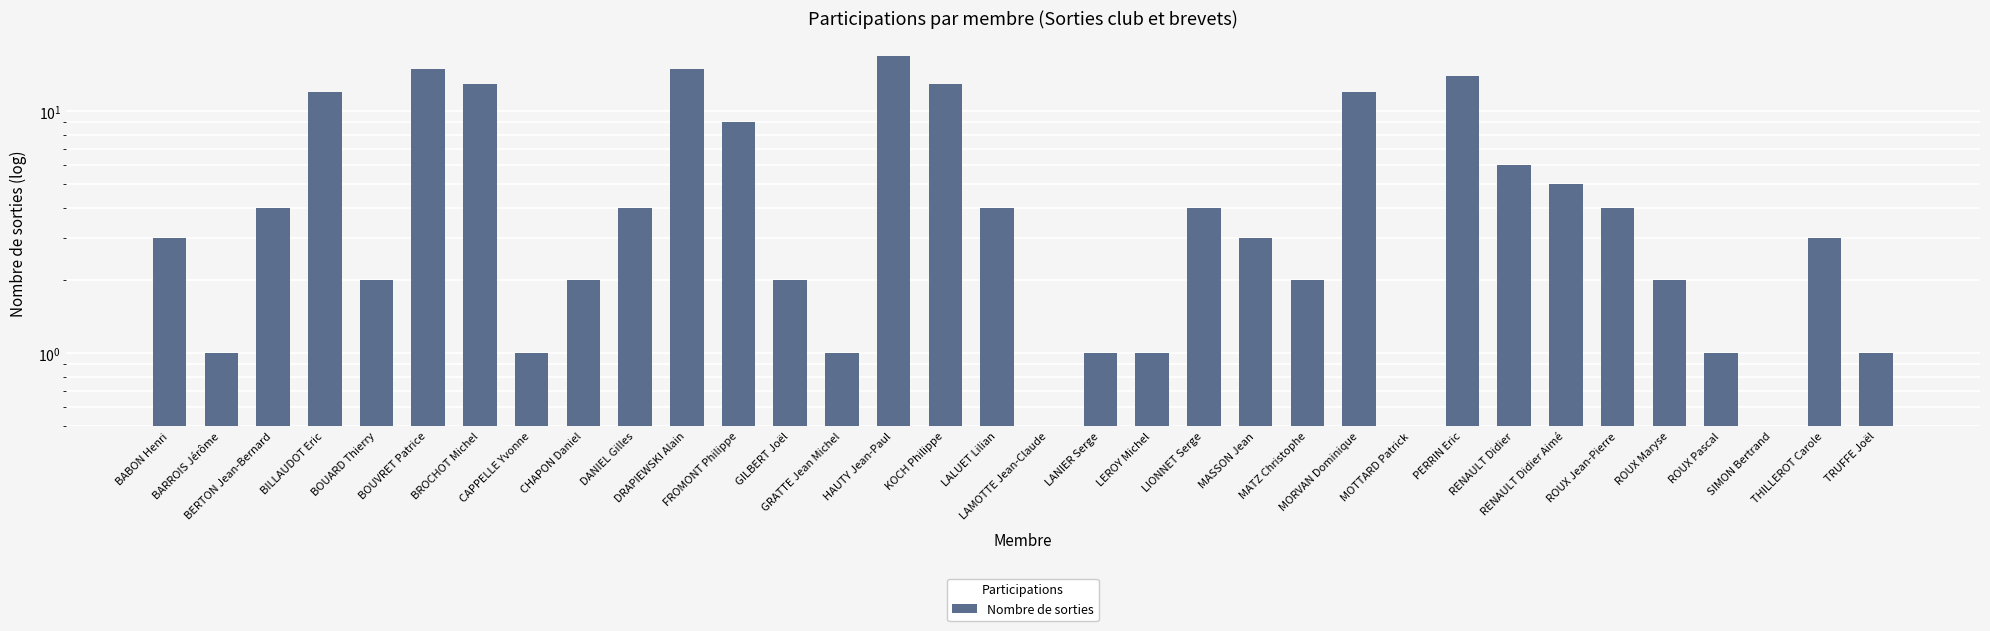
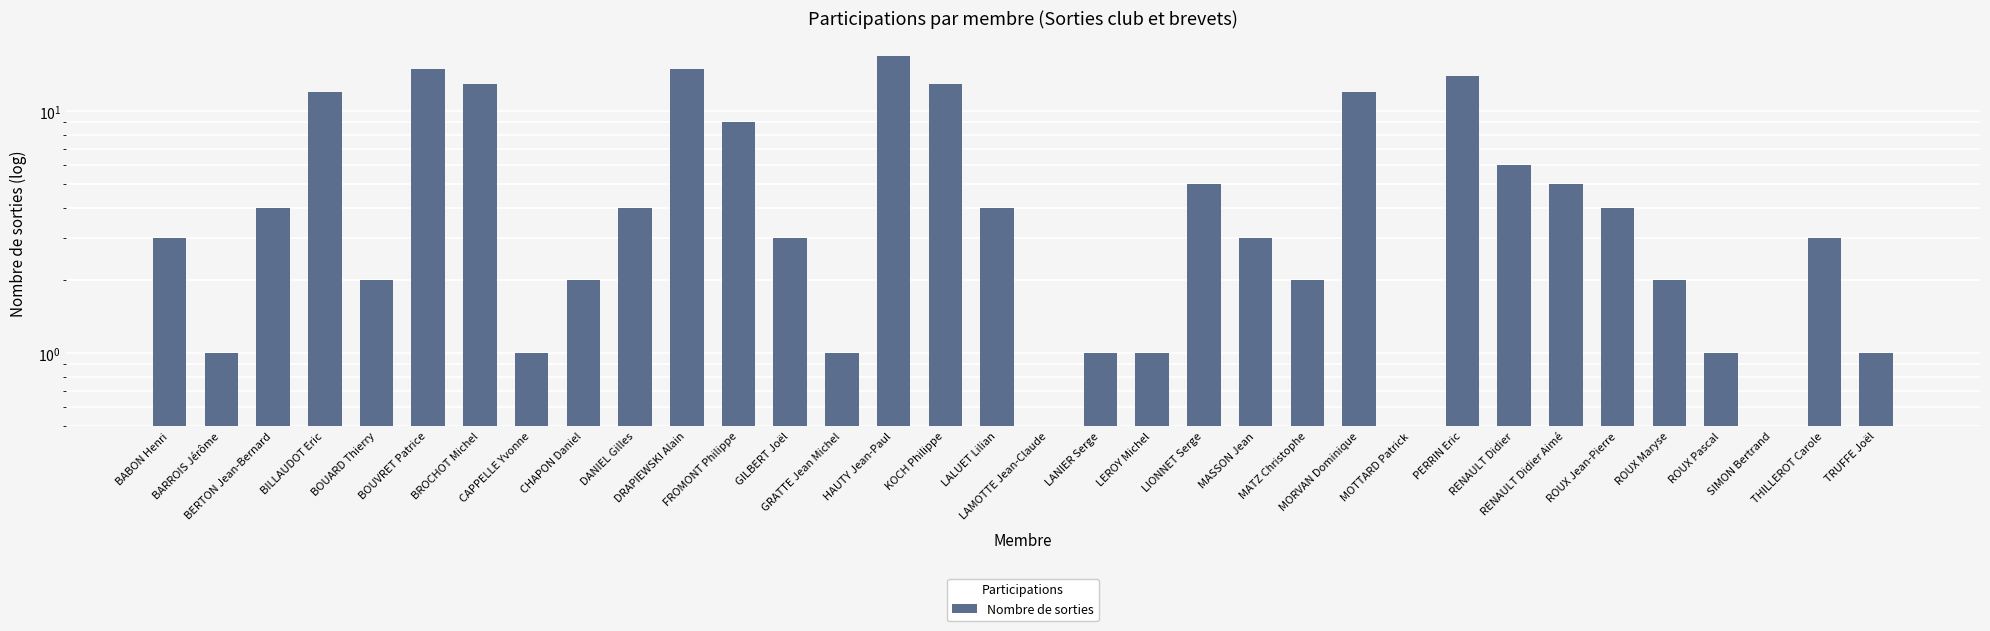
  {
    "BABON Henri": 3,
    "BARROIS Jérôme": 1,
    "BERTON Jean-Bernard": 4,
    "BILLAUDOT Eric": 12,
    "BOUARD Thierry": 2,
    "BOUVRET Patrice": 15,
    "BROCHOT Michel": 13,
    "CAPPELLE Yvonne": 1,
    "CHAPON Daniel": 2,
    "DANIEL Gilles": 4,
    "DRAPIEWSKI Alain": 15,
    "FROMONT Philippe": 9,
-   "GILBERT Joël": 2,
+   "GILBERT Joël": 3,
    "GRATTE Jean Michel": 1,
    "HAUTY Jean-Paul": 17,
    "KOCH Philippe": 13,
    "LALUET Lilian": 4,
    "LANIER Serge": 1,
    "LEROY Michel": 1,
-   "LIONNET Serge": 4,
+   "LIONNET Serge": 5,
    "MASSON Jean": 3,
    "MATZ Christophe": 2,
    "MORVAN Dominique": 12,
    "PERRIN Eric": 14,
    "RENAULT Didier": 6,
    "RENAULT Didier Aimé": 5,
    "ROUX Jean-Pierre": 4,
    "ROUX Maryse": 2,
    "ROUX Pascal": 1,
    "THILLEROT Carole": 3,
    "TRUFFE Joël": 1
  }
